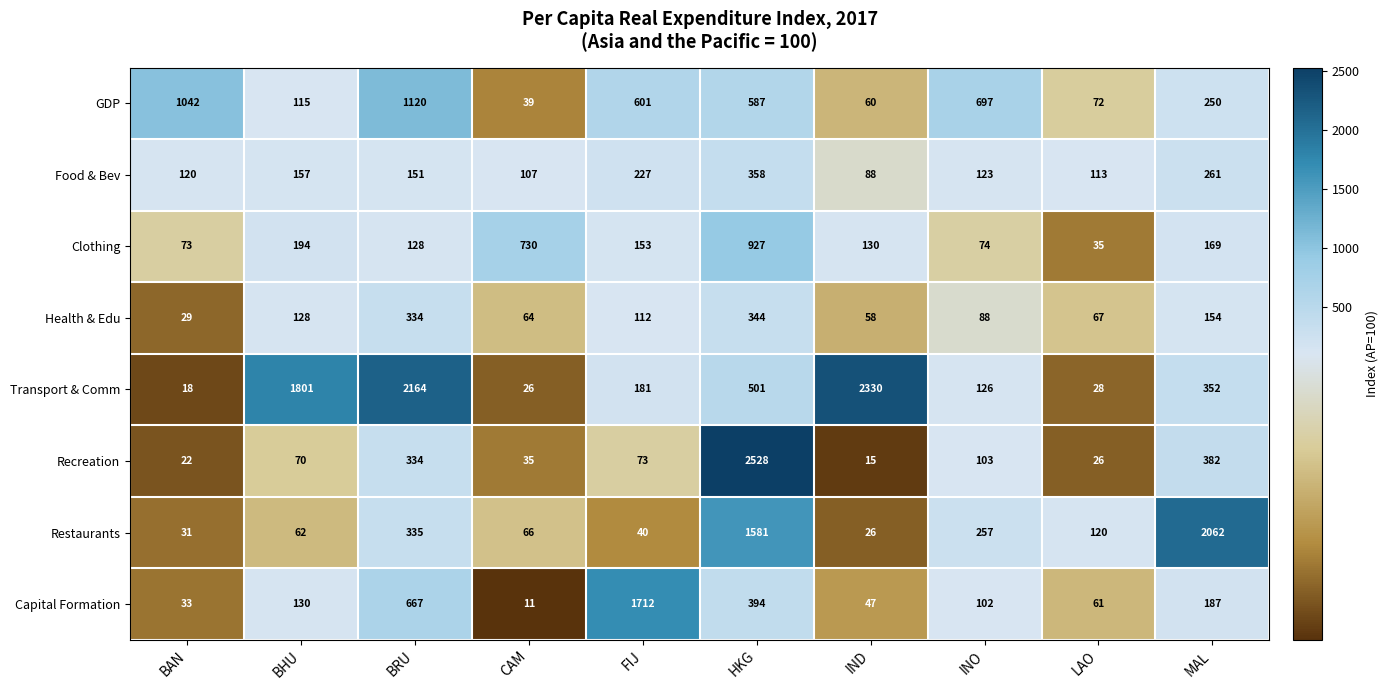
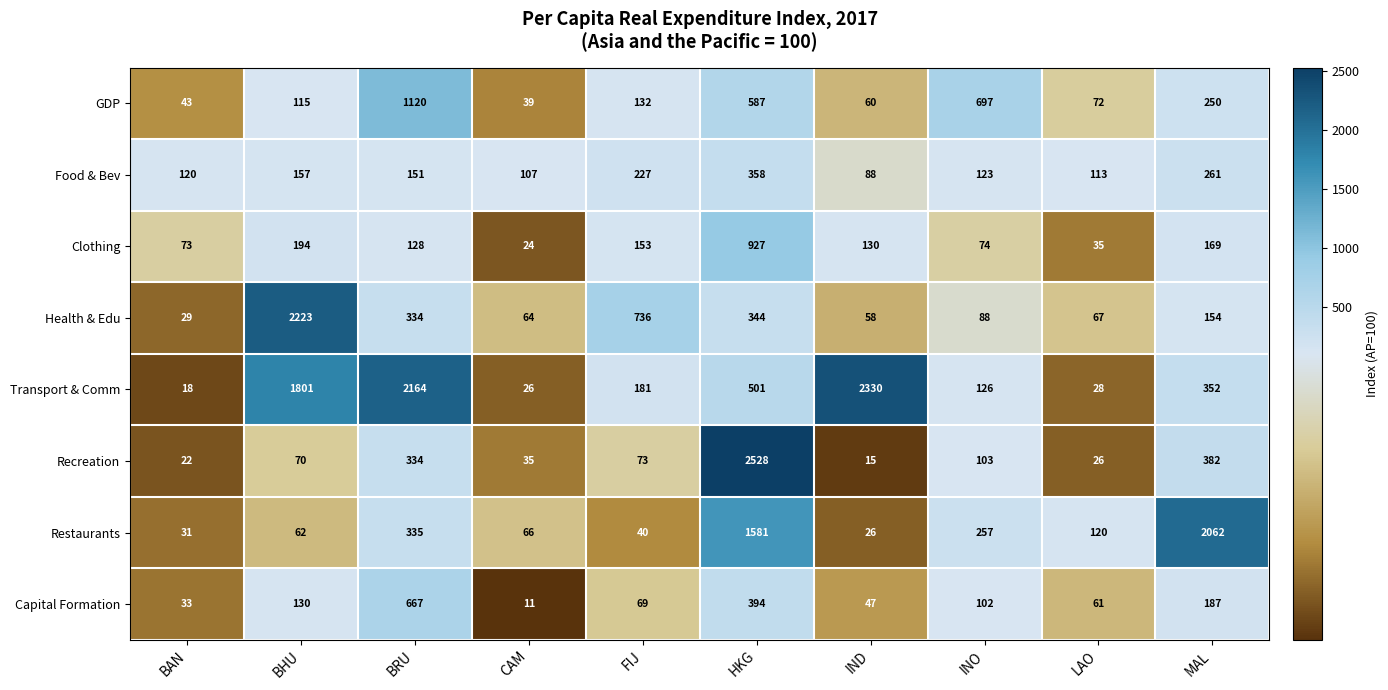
  {
    "GDP": {
-     "BAN": 1042,
+     "BAN": 43,
      "BHU": 115,
      "BRU": 1120,
      "CAM": 39,
-     "FIJ": 601,
+     "FIJ": 132,
      "HKG": 587,
      "IND": 60,
      "INO": 697,
      "LAO": 72,
      "MAL": 250
    },
    "Food & Bev": {
      "BAN": 120,
      "BHU": 157,
      "BRU": 151,
      "CAM": 107,
      "FIJ": 227,
      "HKG": 358,
      "IND": 88,
      "INO": 123,
      "LAO": 113,
      "MAL": 261
    },
    "Clothing": {
      "BAN": 73,
      "BHU": 194,
      "BRU": 128,
-     "CAM": 730,
+     "CAM": 24,
      "FIJ": 153,
      "HKG": 927,
      "IND": 130,
      "INO": 74,
      "LAO": 35,
      "MAL": 169
    },
    "Health & Edu": {
      "BAN": 29,
-     "BHU": 128,
+     "BHU": 2223,
      "BRU": 334,
      "CAM": 64,
-     "FIJ": 112,
+     "FIJ": 736,
      "HKG": 344,
      "IND": 58,
      "INO": 88,
      "LAO": 67,
      "MAL": 154
    },
    "Transport & Comm": {
      "BAN": 18,
      "BHU": 1801,
      "BRU": 2164,
      "CAM": 26,
      "FIJ": 181,
      "HKG": 501,
      "IND": 2330,
      "INO": 126,
      "LAO": 28,
      "MAL": 352
    },
    "Recreation": {
      "BAN": 22,
      "BHU": 70,
      "BRU": 334,
      "CAM": 35,
      "FIJ": 73,
      "HKG": 2528,
      "IND": 15,
      "INO": 103,
      "LAO": 26,
      "MAL": 382
    },
    "Restaurants": {
      "BAN": 31,
      "BHU": 62,
      "BRU": 335,
      "CAM": 66,
      "FIJ": 40,
      "HKG": 1581,
      "IND": 26,
      "INO": 257,
      "LAO": 120,
      "MAL": 2062
    },
    "Capital Formation": {
      "BAN": 33,
      "BHU": 130,
      "BRU": 667,
      "CAM": 11,
-     "FIJ": 1712,
+     "FIJ": 69,
      "HKG": 394,
      "IND": 47,
      "INO": 102,
      "LAO": 61,
      "MAL": 187
    }
  }
